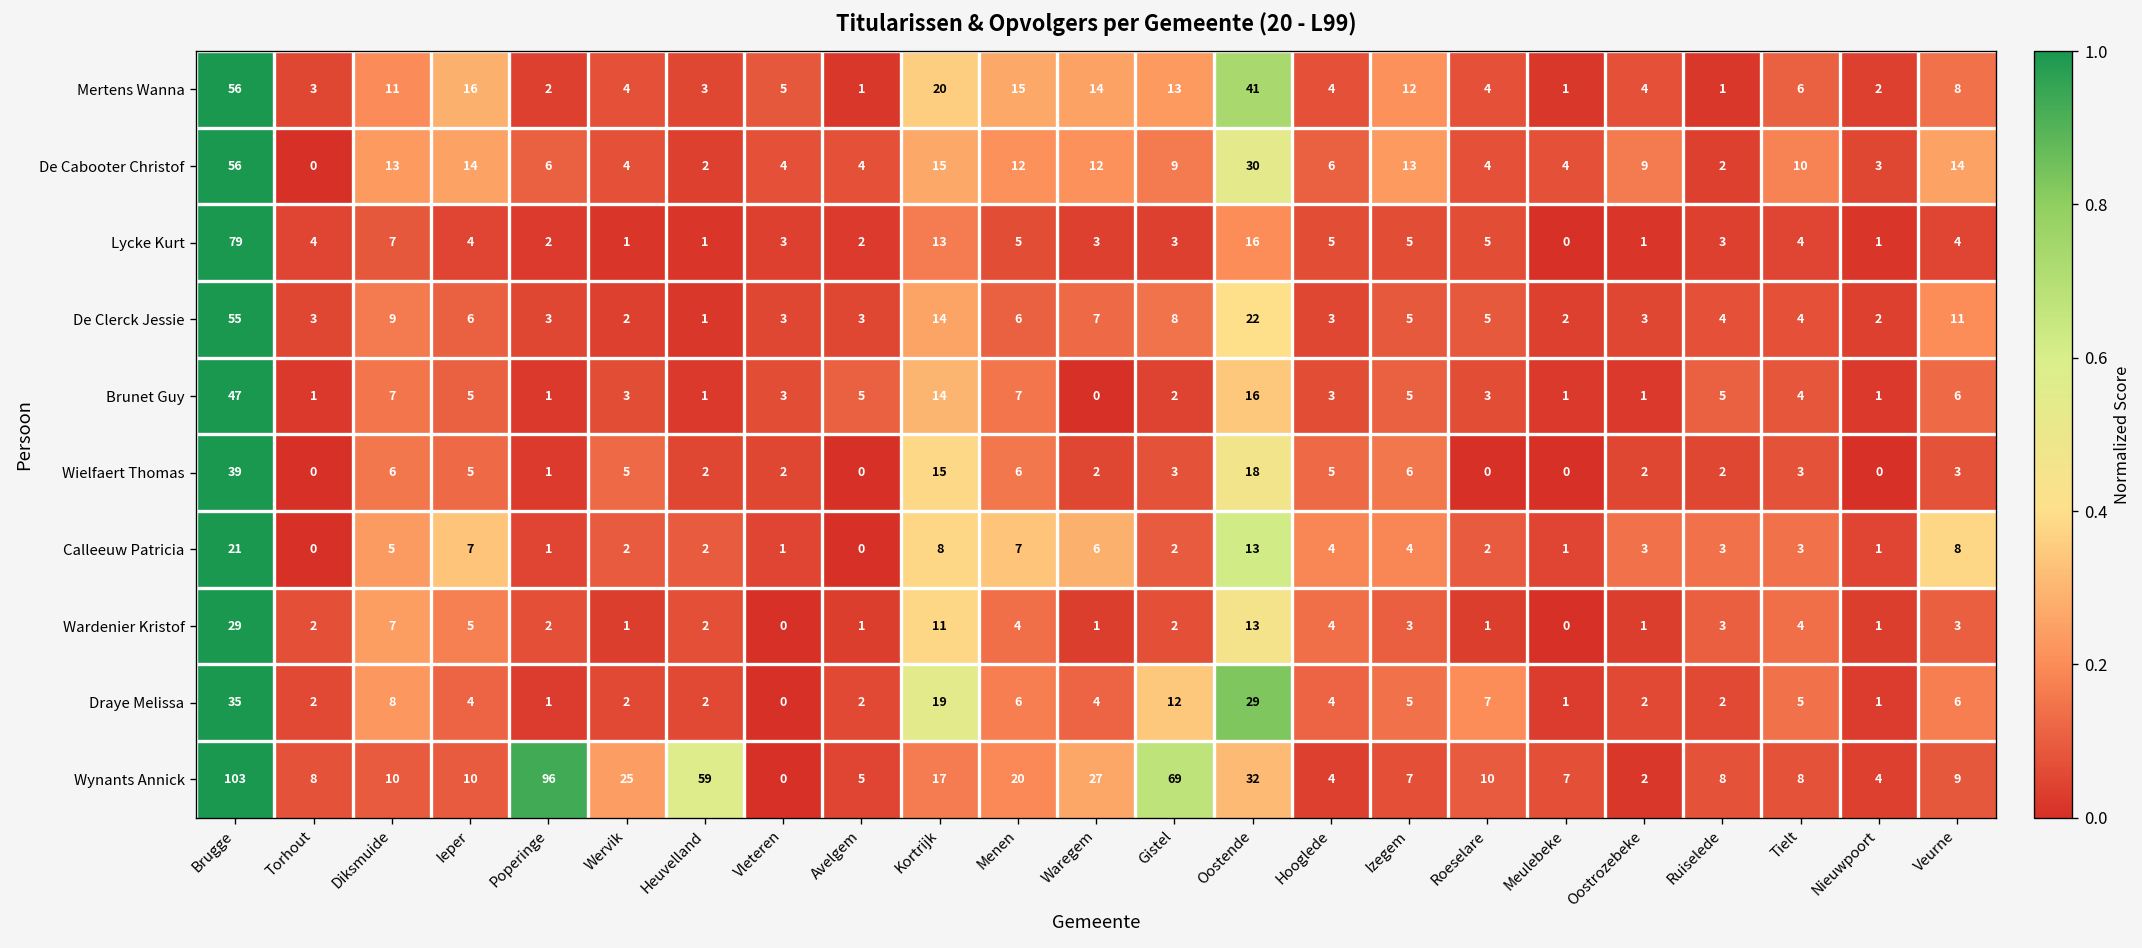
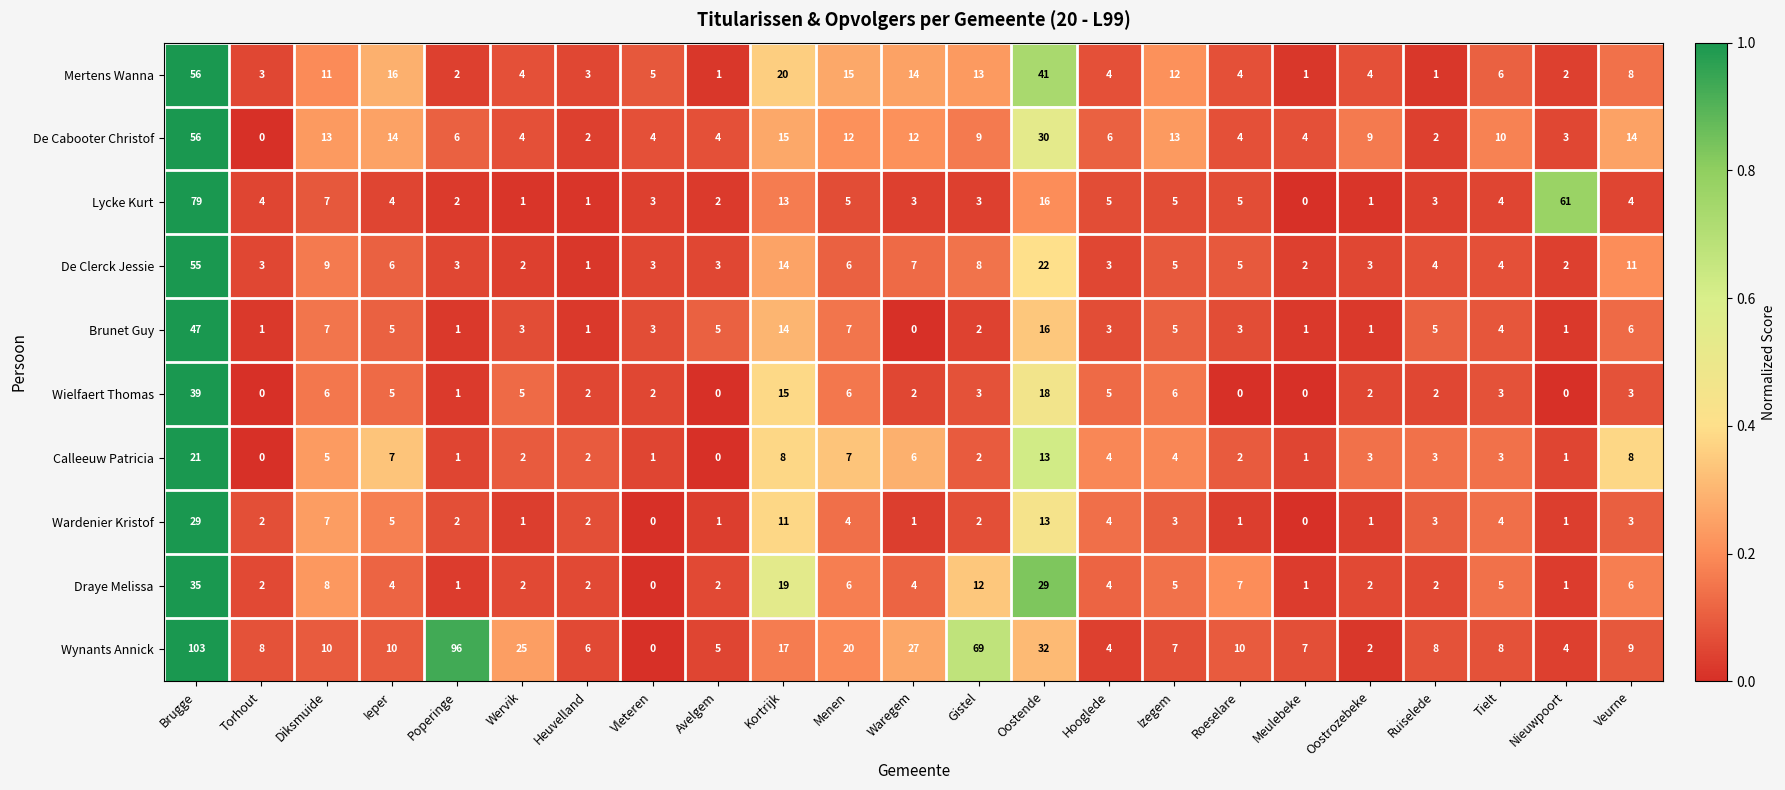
  {
    "Lycke Kurt": {
      "Brugge": 79,
      "Torhout": 4,
      "Diksmuide": 7,
      "Ieper": 4,
      "Poperinge": 2,
      "Wervik": 1,
      "Heuvelland": 1,
      "Vleteren": 3,
      "Avelgem": 2,
      "Kortrijk": 13,
      "Menen": 5,
      "Waregem": 3,
      "Gistel": 3,
      "Oostende": 16,
      "Hooglede": 5,
      "Izegem": 5,
      "Roeselare": 5,
      "Meulebeke": 0,
      "Oostrozebeke": 1,
      "Ruiselede": 3,
      "Tielt": 4,
-     "Nieuwpoort": 1,
+     "Nieuwpoort": 61,
      "Veurne": 4
    },
    "Wynants Annick": {
      "Brugge": 103,
      "Torhout": 8,
      "Diksmuide": 10,
      "Ieper": 10,
      "Poperinge": 96,
      "Wervik": 25,
-     "Heuvelland": 59,
+     "Heuvelland": 6,
      "Vleteren": 0,
      "Avelgem": 5,
      "Kortrijk": 17,
      "Menen": 20,
      "Waregem": 27,
      "Gistel": 69,
      "Oostende": 32,
      "Hooglede": 4,
      "Izegem": 7,
      "Roeselare": 10,
      "Meulebeke": 7,
      "Oostrozebeke": 2,
      "Ruiselede": 8,
      "Tielt": 8,
      "Nieuwpoort": 4,
      "Veurne": 9
    }
  }
